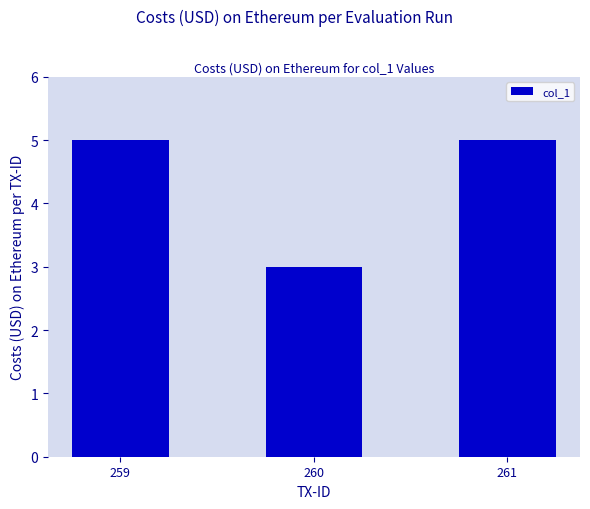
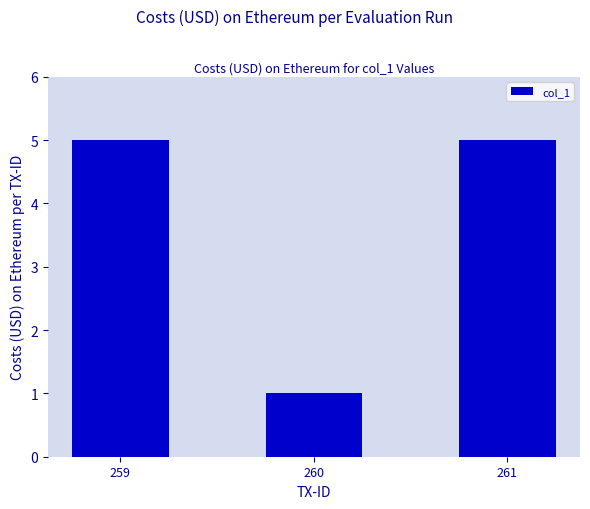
  {
    "259": 5,
-   "260": 3,
+   "260": 1,
    "261": 5
  }
